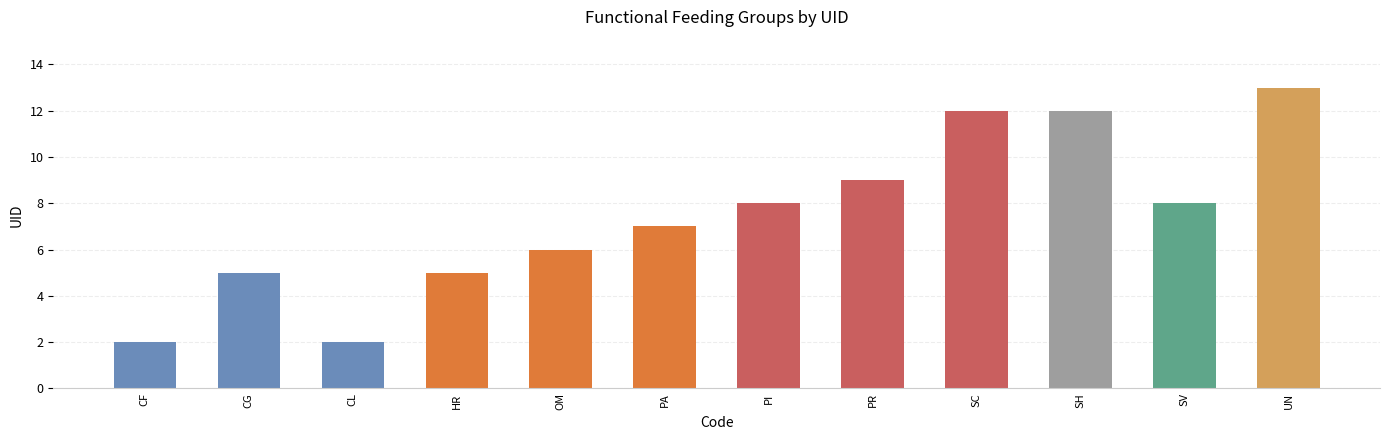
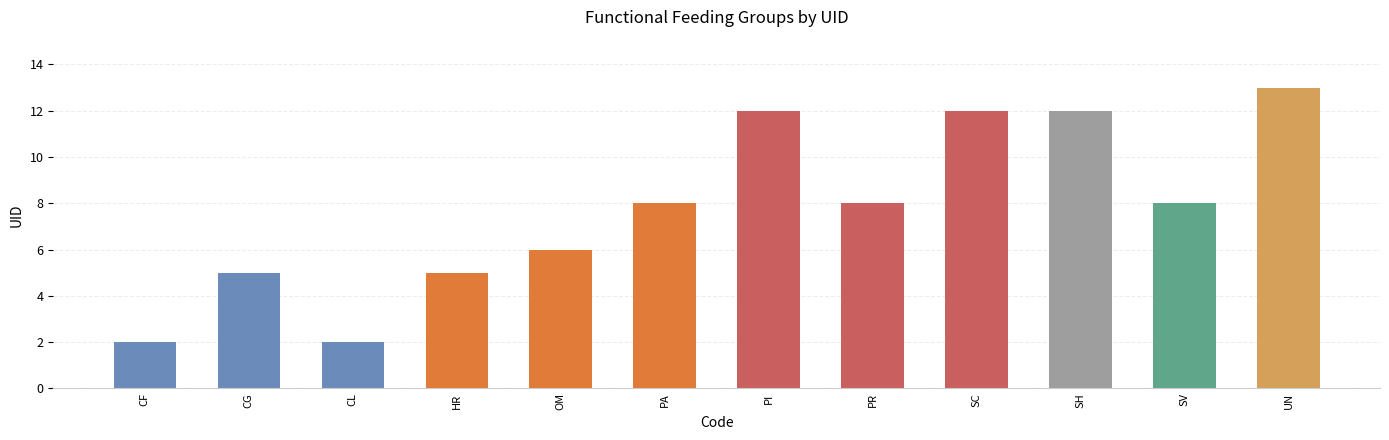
  {
    "CF": 2,
    "CG": 5,
    "CL": 2,
    "HR": 5,
    "OM": 6,
-   "PA": 7,
-   "PI": 8,
-   "PR": 9,
+   "PA": 8,
+   "PI": 12,
+   "PR": 8,
    "SC": 12,
    "SH": 12,
    "SV": 8,
    "UN": 13
  }
